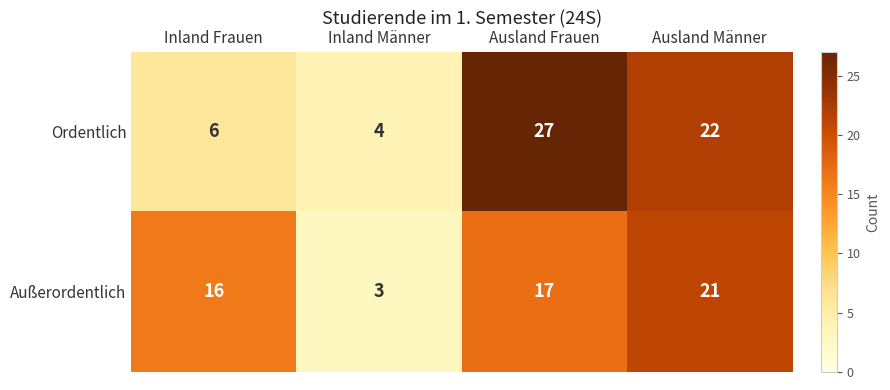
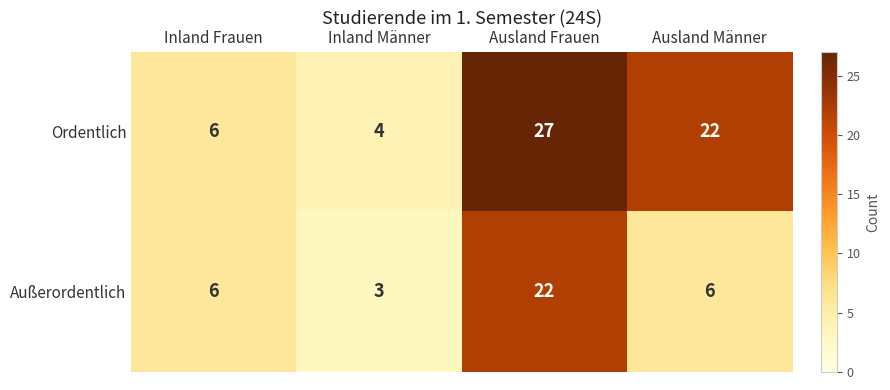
  {
    "Ordentlich": {
      "Inland Frauen": 6,
      "Inland Männer": 4,
      "Ausland Frauen": 27,
      "Ausland Männer": 22
    },
    "Außerordentlich": {
-     "Inland Frauen": 16,
+     "Inland Frauen": 6,
      "Inland Männer": 3,
-     "Ausland Frauen": 17,
-     "Ausland Männer": 21
+     "Ausland Frauen": 22,
+     "Ausland Männer": 6
    }
  }
